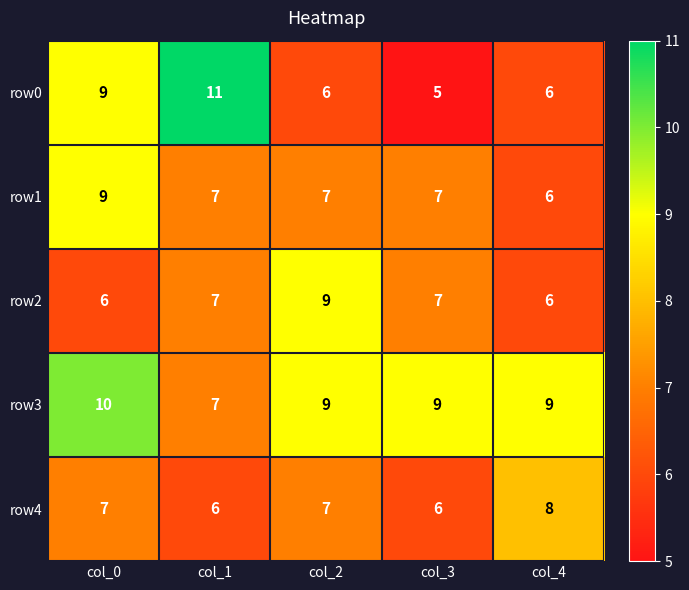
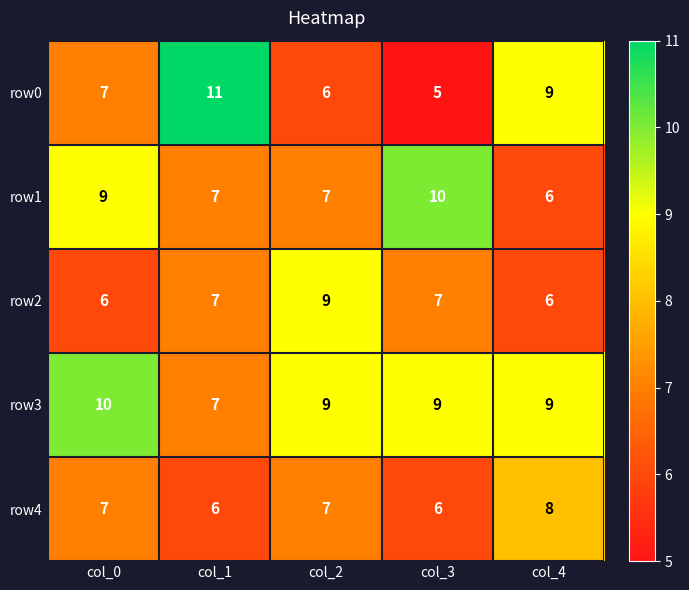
  {
    "row0": {
-     "col_0": 9,
+     "col_0": 7,
      "col_1": 11,
      "col_2": 6,
      "col_3": 5,
-     "col_4": 6
+     "col_4": 9
    },
    "row1": {
      "col_0": 9,
      "col_1": 7,
      "col_2": 7,
-     "col_3": 7,
+     "col_3": 10,
      "col_4": 6
    },
    "row2": {
      "col_0": 6,
      "col_1": 7,
      "col_2": 9,
      "col_3": 7,
      "col_4": 6
    },
    "row3": {
      "col_0": 10,
      "col_1": 7,
      "col_2": 9,
      "col_3": 9,
      "col_4": 9
    },
    "row4": {
      "col_0": 7,
      "col_1": 6,
      "col_2": 7,
      "col_3": 6,
      "col_4": 8
    }
  }
